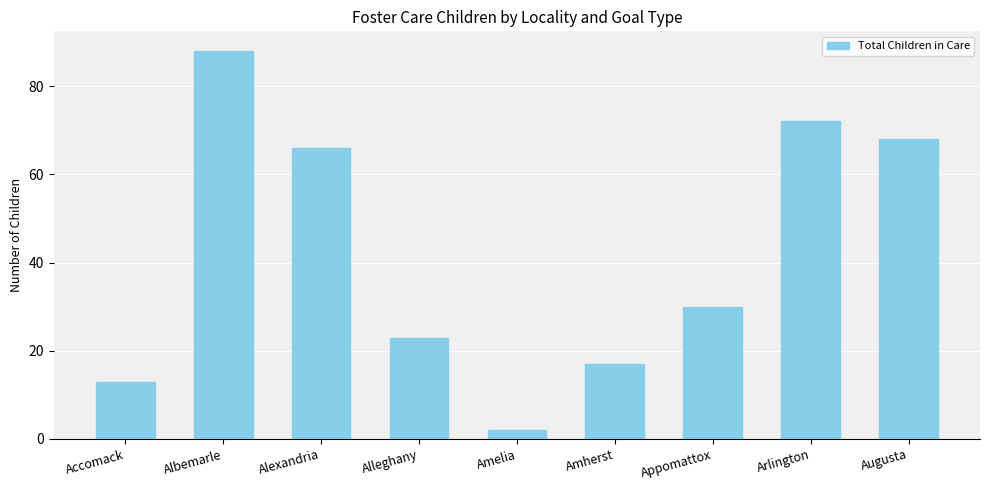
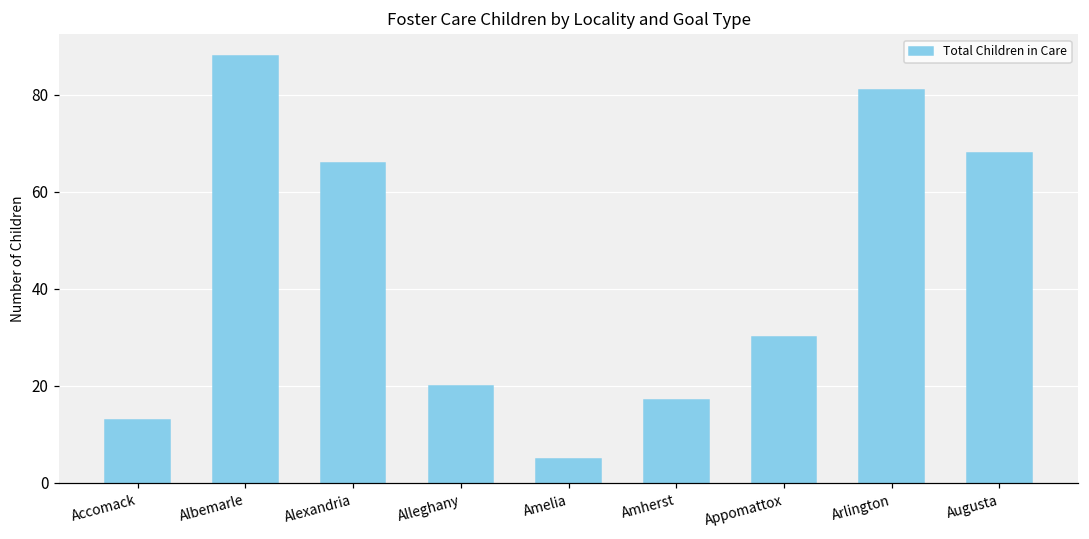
  {
    "Accomack": 13,
    "Albemarle": 88,
    "Alexandria": 66,
-   "Alleghany": 23,
-   "Amelia": 2,
+   "Alleghany": 20,
+   "Amelia": 5,
    "Amherst": 17,
    "Appomattox": 30,
-   "Arlington": 72,
+   "Arlington": 81,
    "Augusta": 68
  }
